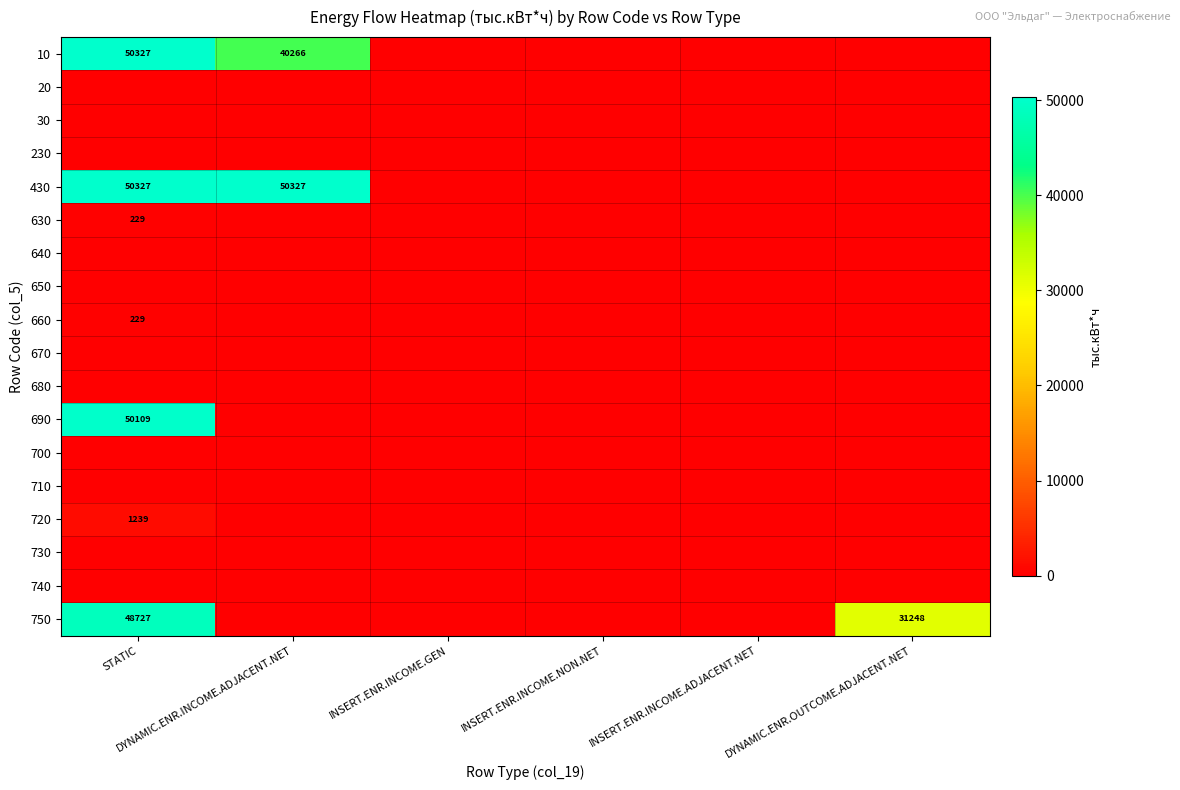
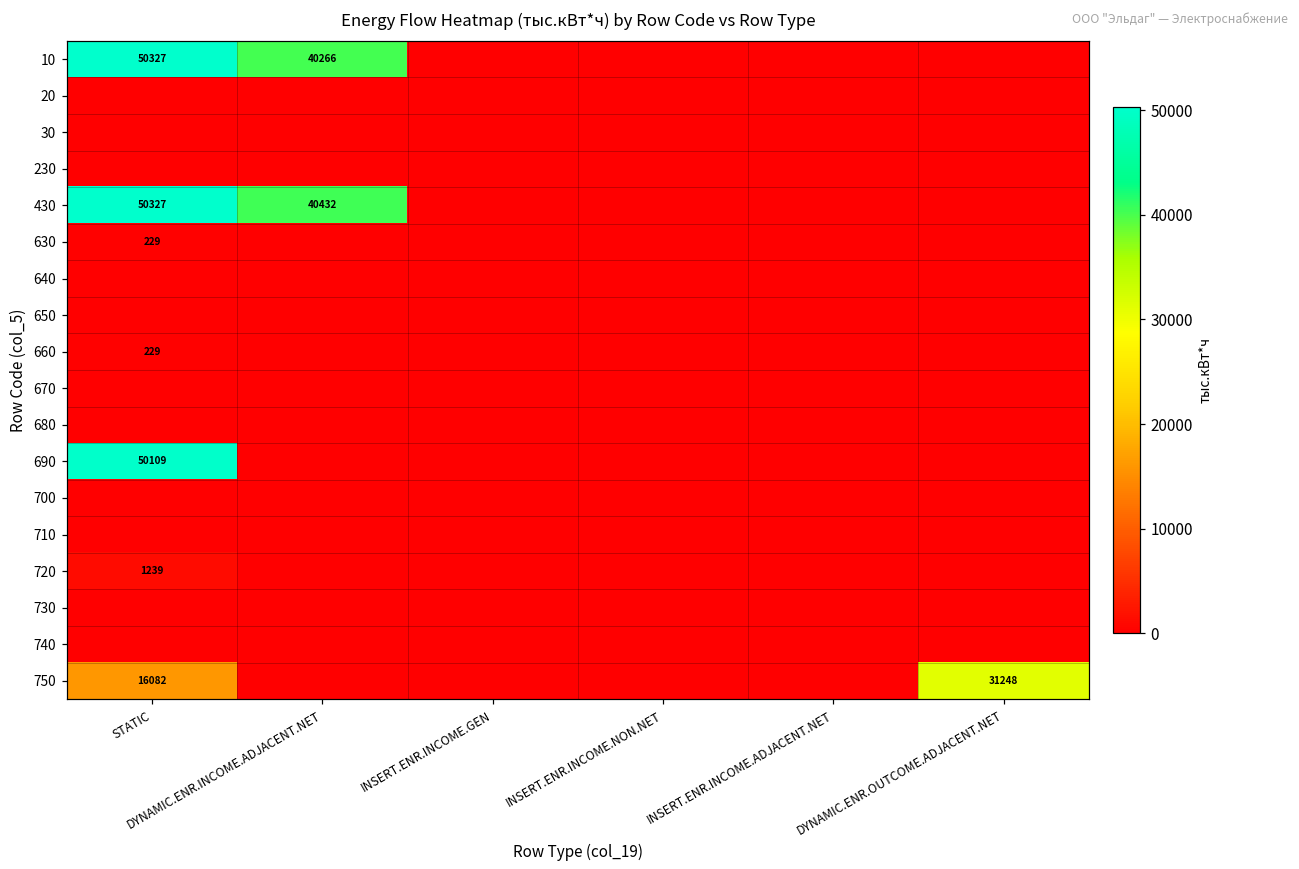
  {
    "10": {
      "STATIC": 50327,
      "DYNAMIC.ENR.INCOME.ADJACENT.NET": 40266
    },
    "430": {
      "STATIC": 50327,
-     "DYNAMIC.ENR.INCOME.ADJACENT.NET": 50327
+     "DYNAMIC.ENR.INCOME.ADJACENT.NET": 40432
    },
    "630": {
      "STATIC": 229
    },
    "660": {
      "STATIC": 229
    },
    "690": {
      "STATIC": 50109
    },
    "720": {
      "STATIC": 1239
    },
    "750": {
-     "STATIC": 48727,
+     "STATIC": 16082,
      "DYNAMIC.ENR.OUTCOME.ADJACENT.NET": 31248
    }
  }
